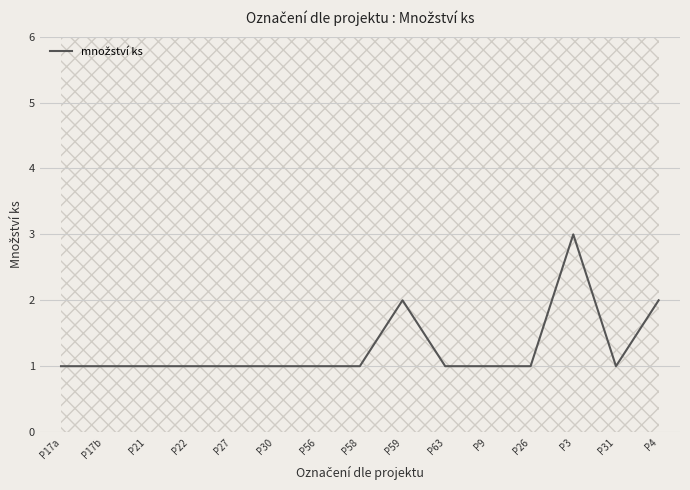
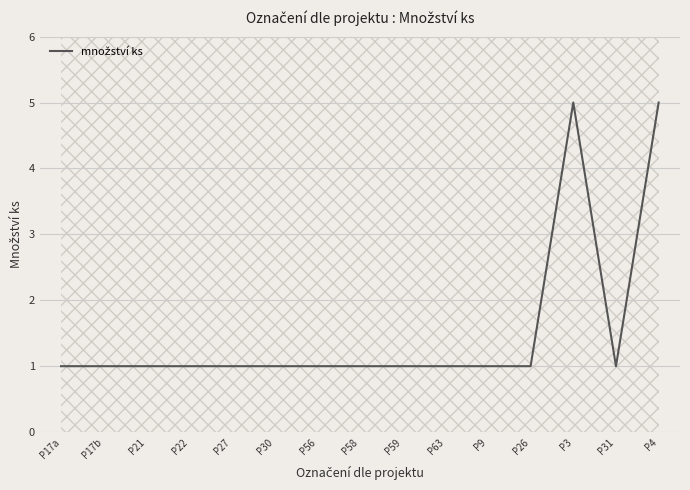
  {
    "množství ks": {
      "P17a": 1,
      "P17b": 1,
      "P21": 1,
      "P22": 1,
      "P27": 1,
      "P30": 1,
      "P56": 1,
      "P58": 1,
-     "P59": 2,
+     "P59": 1,
      "P63": 1,
      "P9": 1,
      "P26": 1,
-     "P3": 3,
+     "P3": 5,
      "P31": 1,
-     "P4": 2
+     "P4": 5
    }
  }
